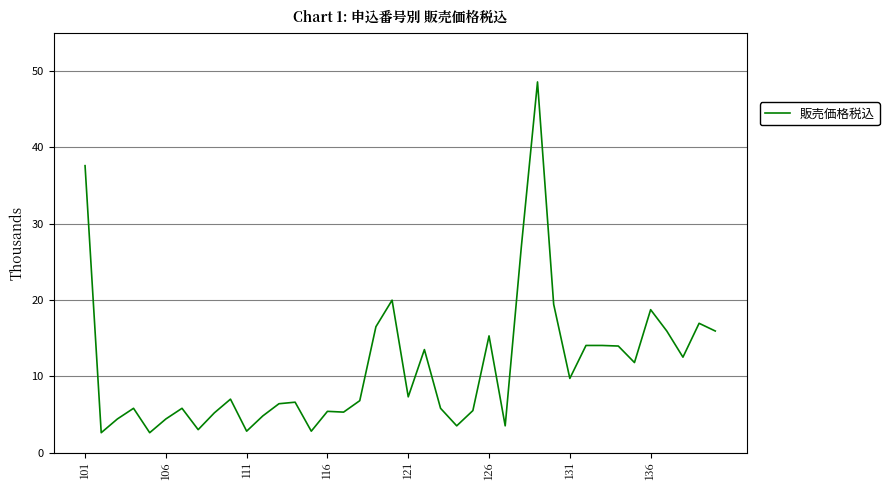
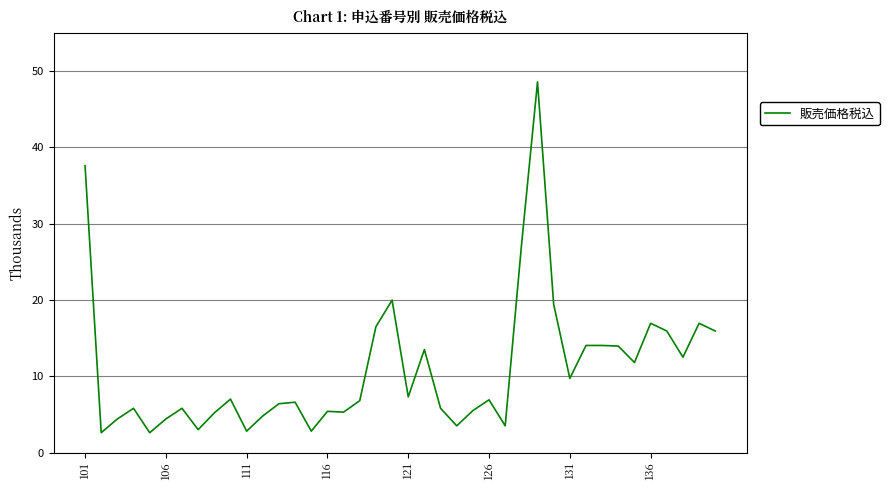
  {
    "101": 38,
    "106": 4,
    "111": 3,
    "116": 5,
    "121": 7,
-   "126": 15,
+   "126": 7,
    "131": 10,
-   "136": 19
+   "136": 17
  }
